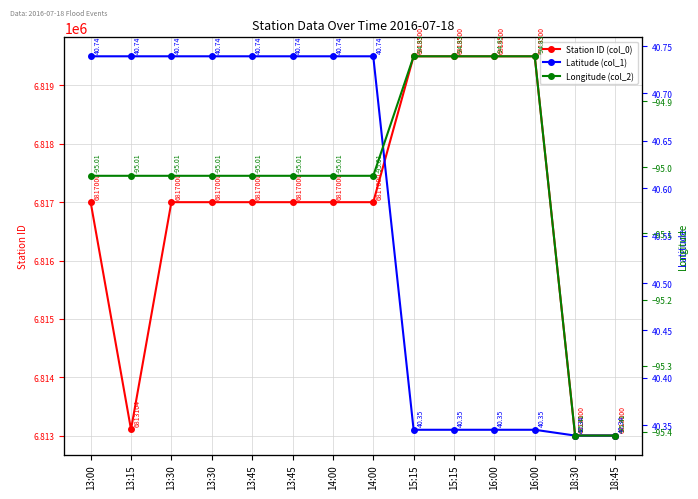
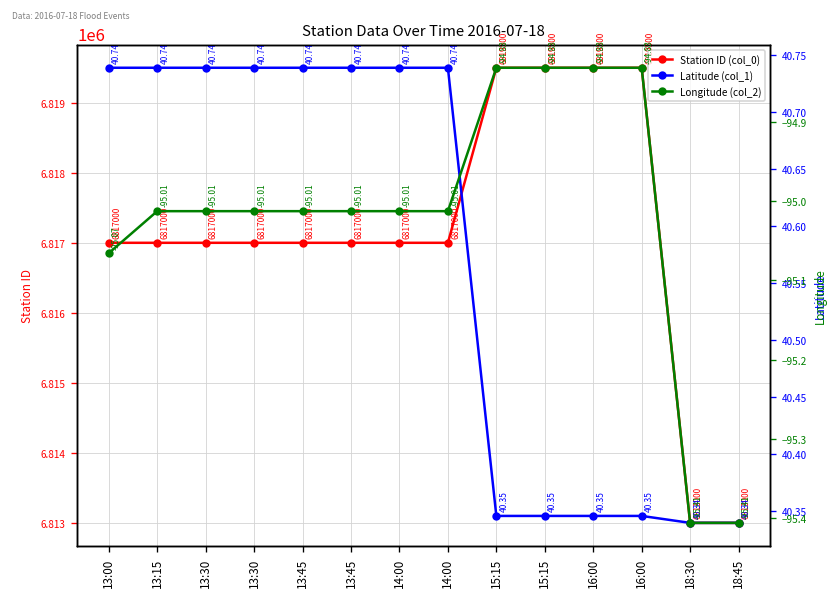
  {
    "Station ID (col_0)": {
-     "13:15": 6813104
+     "13:15": 6817000
    },
    "Latitude (col_1)": {
      "13:00": 40.74,
      "13:15": 40.74
    },
    "Longitude (col_2)": {
-     "13:00": -95.01,
+     "13:00": -95.07,
      "13:15": -95.01
    }
  }
